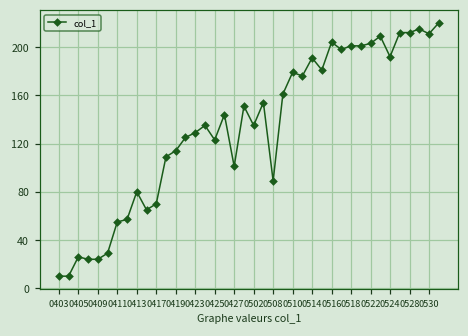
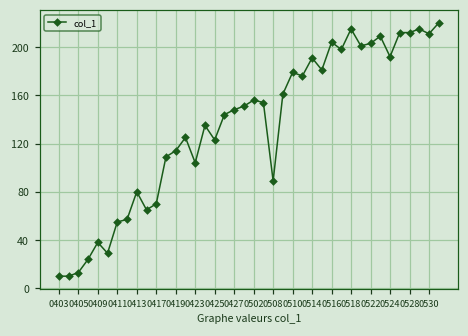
  {
    "0403": 10,
-   "0405": 26,
-   "0409": 24,
+   "0405": 13,
+   "0409": 38,
    "0411": 55,
    "0413": 80,
    "0417": 70,
    "0419": 114,
-   "0423": 129,
+   "0423": 104,
    "0425": 123,
-   "0427": 101,
-   "0502": 135,
+   "0427": 148,
+   "0502": 156,
    "0508": 89,
    "0510": 179,
    "0514": 191,
    "0516": 204,
-   "0518": 201,
+   "0518": 215,
    "0522": 203,
    "0524": 192,
    "0528": 212,
    "0530": 211
  }
